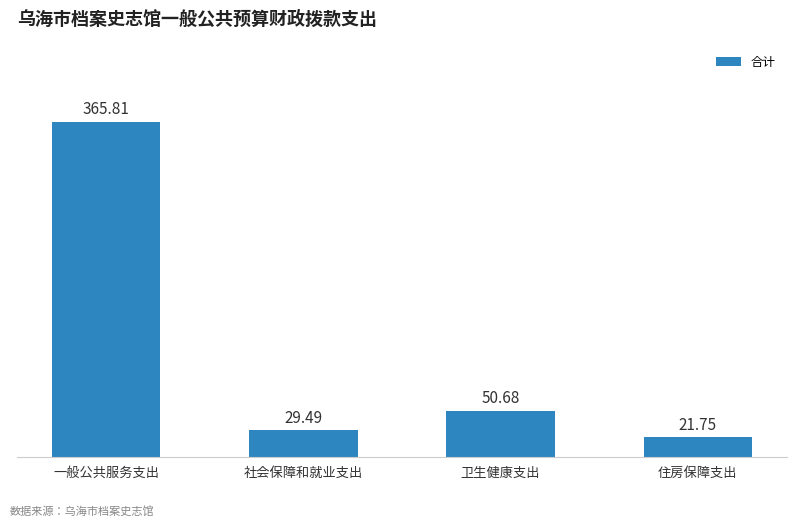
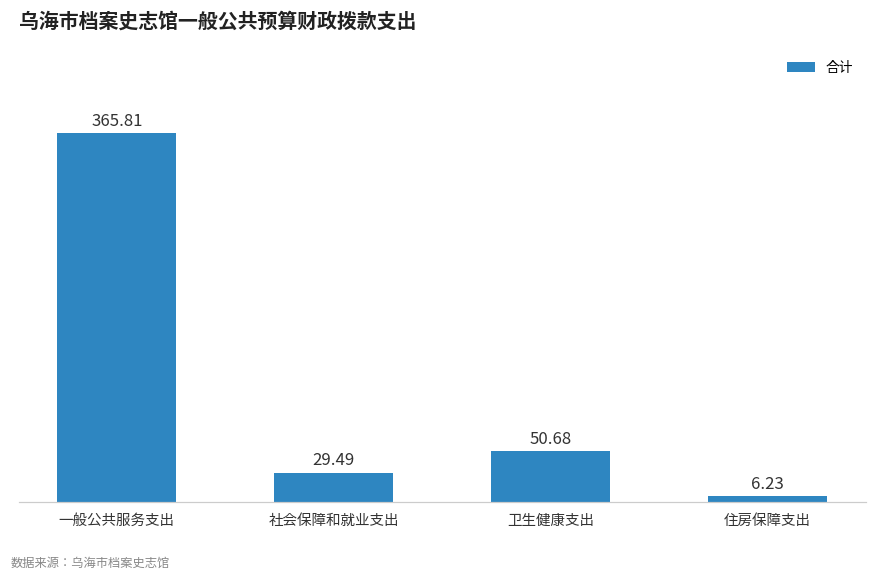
  {
    "一般公共服务支出": 365.81,
    "社会保障和就业支出": 29.49,
    "卫生健康支出": 50.68,
-   "住房保障支出": 21.75
+   "住房保障支出": 6.23
  }
